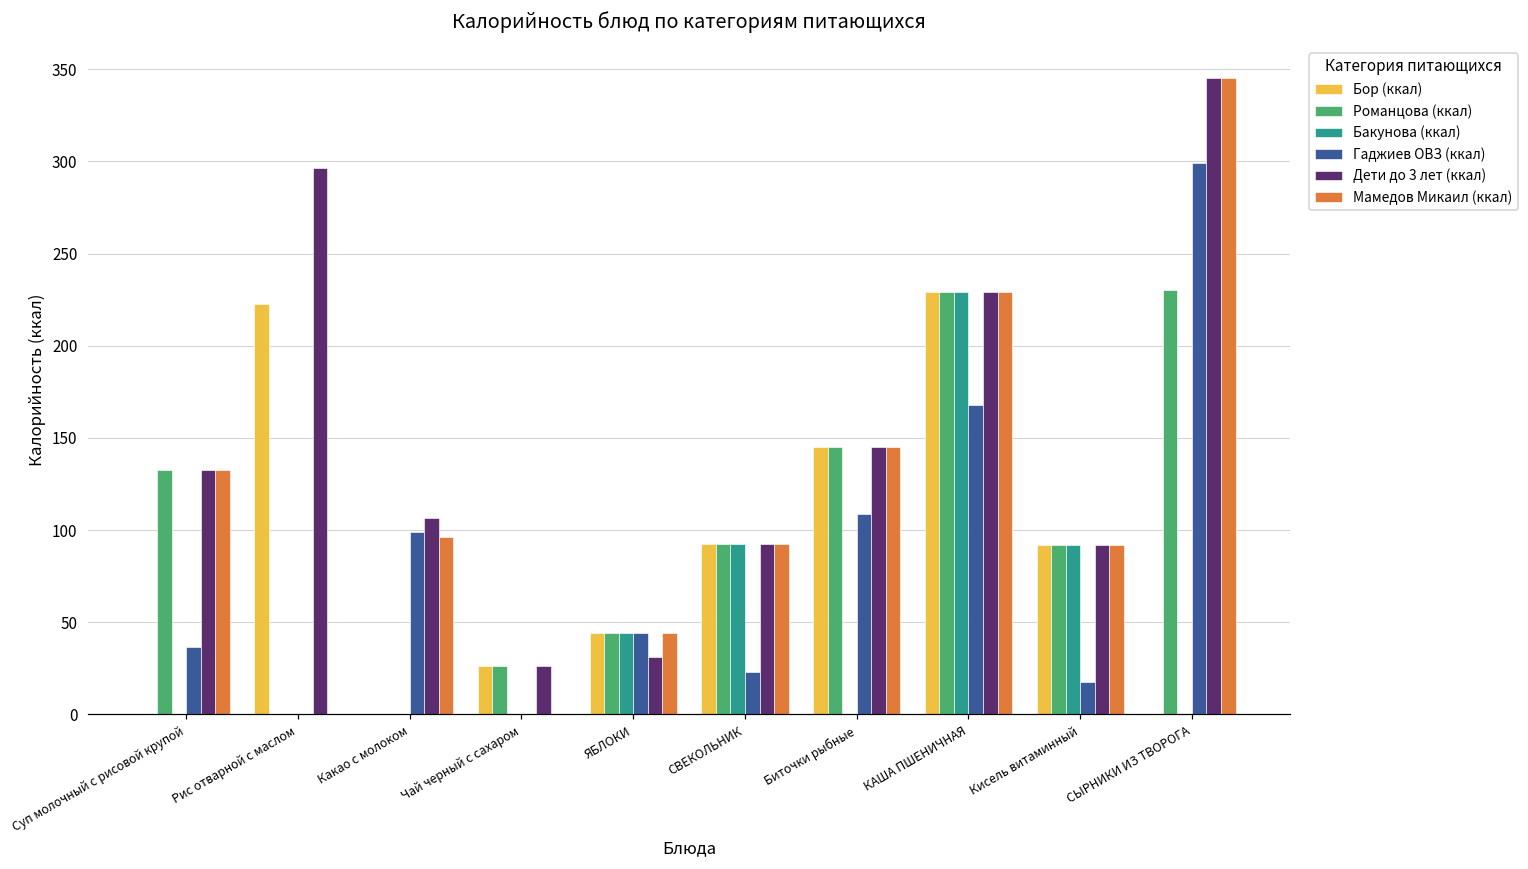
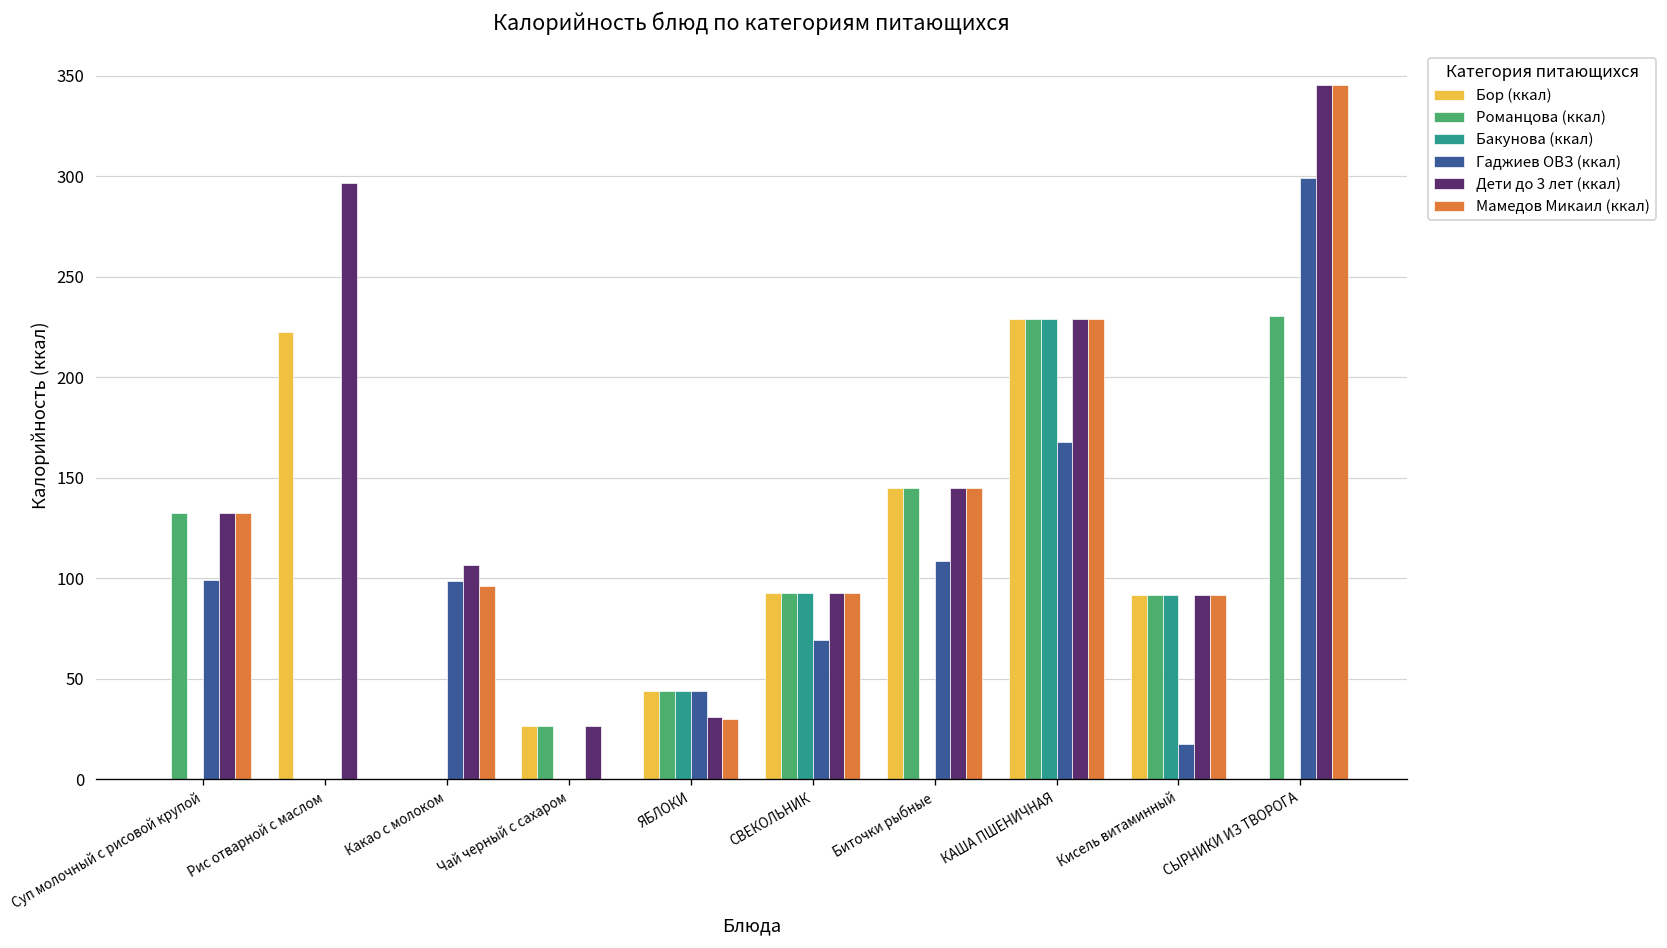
  {
    "Бор (ккал)": {
      "Суп молочный с рисовой крупой": 0,
      "Рис отварной с маслом": 223,
      "Какао с молоком": 0,
      "Чай черный с сахаром": 26,
      "ЯБЛОКИ": 44,
      "СВЕКОЛЬНИК": 93,
      "Биточки рыбные": 145,
      "КАША ПШЕНИЧНАЯ": 229,
      "Кисель витаминный": 92,
      "СЫРНИКИ ИЗ ТВОРОГА": 0
    },
    "Гаджиев ОВЗ (ккал)": {
-     "Суп молочный с рисовой крупой": 36,
+     "Суп молочный с рисовой крупой": 99,
      "Рис отварной с маслом": 0,
      "Какао с молоком": 99,
      "Чай черный с сахаром": 0,
      "ЯБЛОКИ": 44,
-     "СВЕКОЛЬНИК": 23,
+     "СВЕКОЛЬНИК": 69,
      "Биточки рыбные": 109,
      "КАША ПШЕНИЧНАЯ": 168,
      "Кисель витаминный": 17,
      "СЫРНИКИ ИЗ ТВОРОГА": 299
    },
    "Дети до 3 лет (ккал)": {
      "Суп молочный с рисовой крупой": 132,
      "Рис отварной с маслом": 297,
      "Какао с молоком": 107,
      "Чай черный с сахаром": 26,
      "ЯБЛОКИ": 31,
      "СВЕКОЛЬНИК": 93,
      "Биточки рыбные": 145,
      "КАША ПШЕНИЧНАЯ": 229,
      "Кисель витаминный": 92,
      "СЫРНИКИ ИЗ ТВОРОГА": 345
    },
    "Мамедов Микаил (ккал)": {
      "Суп молочный с рисовой крупой": 132,
      "Рис отварной с маслом": 0,
      "Какао с молоком": 96,
      "Чай черный с сахаром": 0,
-     "ЯБЛОКИ": 44,
+     "ЯБЛОКИ": 30,
      "СВЕКОЛЬНИК": 93,
      "Биточки рыбные": 145,
      "КАША ПШЕНИЧНАЯ": 229,
      "Кисель витаминный": 92,
      "СЫРНИКИ ИЗ ТВОРОГА": 345
    }
  }
